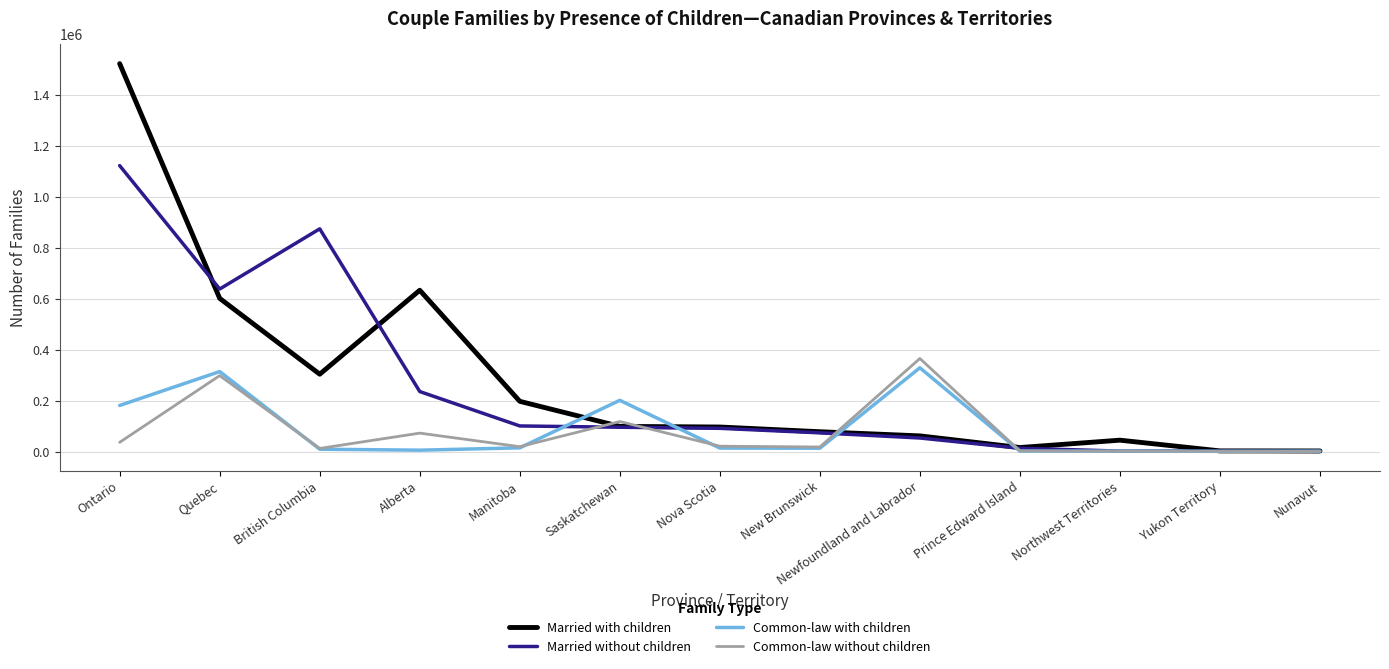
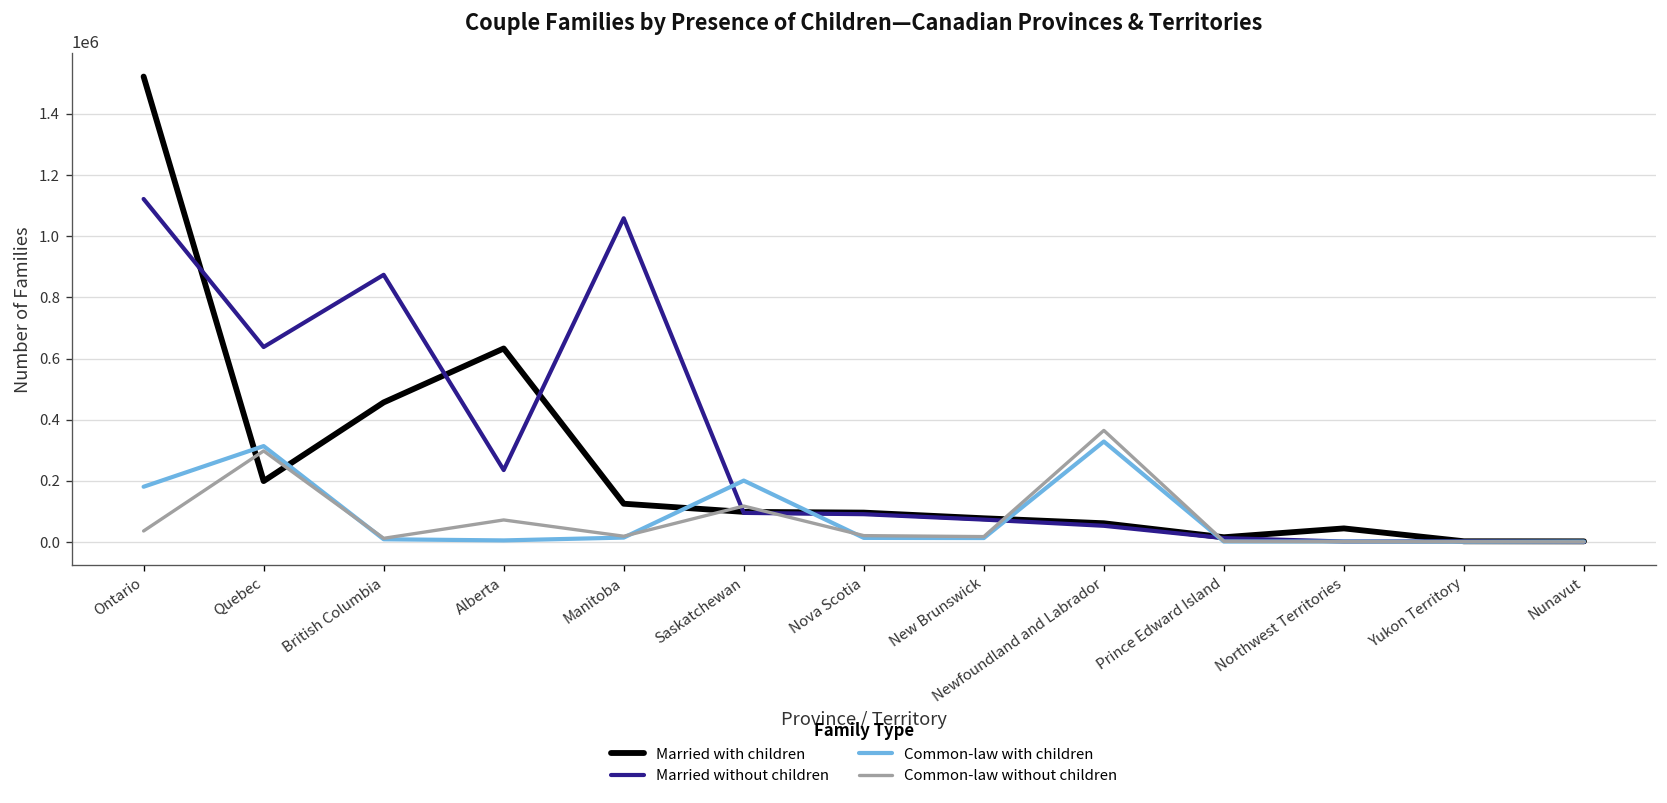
  {
    "Married with children": {
      "Ontario": 1520000,
-     "Quebec": 600000,
-     "British Columbia": 300000,
+     "Quebec": 200000,
+     "British Columbia": 460000,
      "Alberta": 630000,
-     "Manitoba": 200000,
+     "Manitoba": 130000,
      "Northwest Territories": 40000
    },
    "Married without children": {
      "Ontario": 1120000,
      "Quebec": 640000,
      "British Columbia": 870000,
      "Alberta": 240000,
-     "Manitoba": 100000
+     "Manitoba": 1060000
    },
    "Common-law with children": {
      "Ontario": 180000,
      "Quebec": 310000,
      "Alberta": 10000,
      "Saskatchewan": 200000,
      "Newfoundland and Labrador": 330000
    },
    "Common-law without children": {
      "Ontario": 40000,
      "Quebec": 300000,
      "Alberta": 70000,
      "Saskatchewan": 120000,
      "Newfoundland and Labrador": 370000
    }
  }
